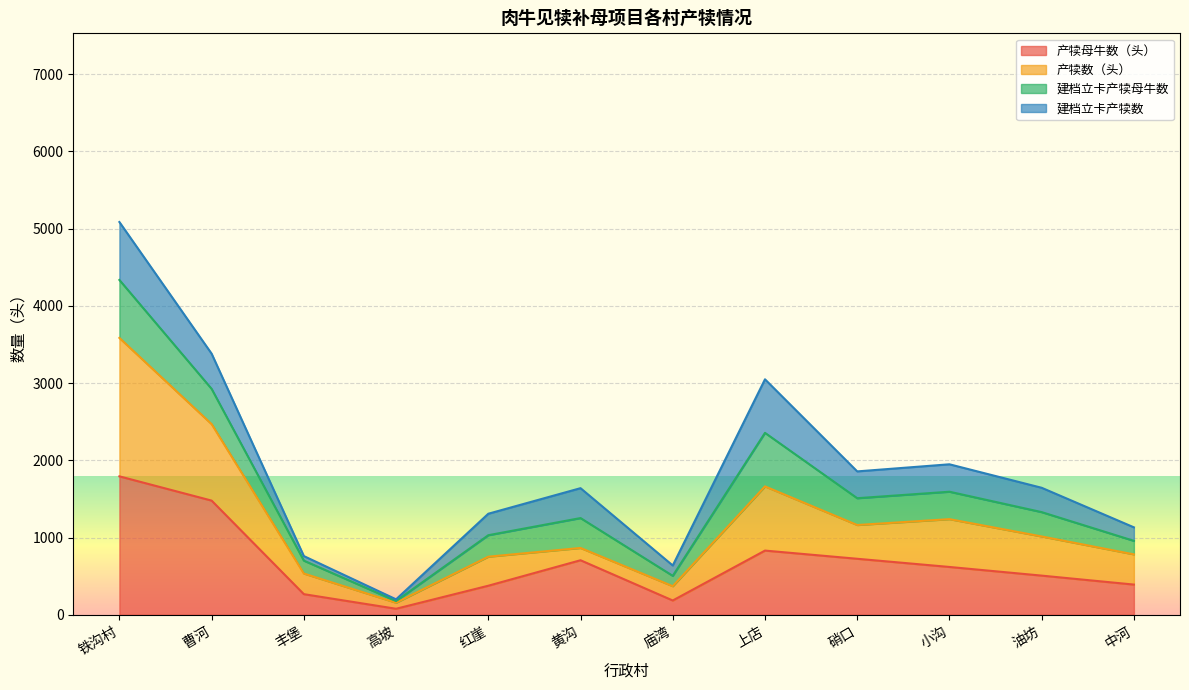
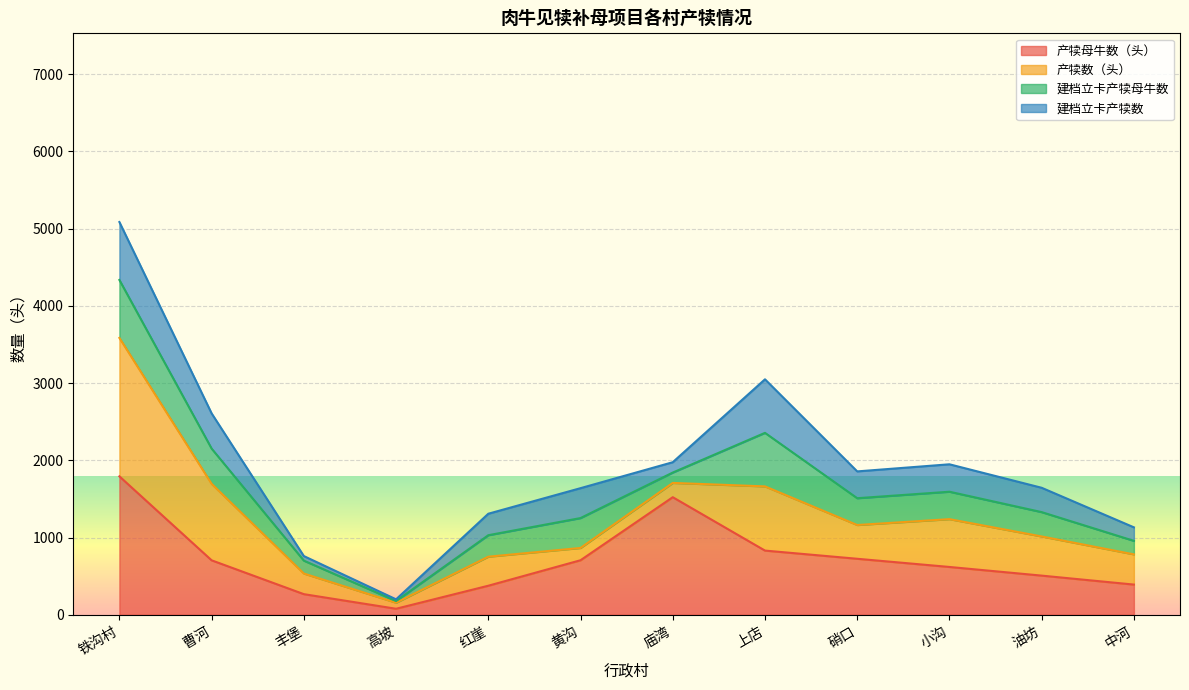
  {
    "产犊母牛数（头）": {
      "铁沟村": 1800,
-     "曹河": 1500,
+     "曹河": 700,
      "丰堡": 300,
      "高坡": 100,
      "红崖": 400,
      "黄沟": 700,
-     "庙湾": 200,
+     "庙湾": 1500,
      "上店": 800,
      "硝口": 700,
      "小沟": 600,
      "油坊": 500,
      "中河": 400
    },
    "产犊数（头）": {
      "铁沟村": 1800,
      "曹河": 1000,
      "丰堡": 300,
      "红崖": 400,
      "黄沟": 200,
      "庙湾": 200,
      "上店": 800,
      "硝口": 400,
      "小沟": 600,
      "油坊": 500,
      "中河": 400
    },
    "建档立卡产犊母牛数": {
      "铁沟村": 800,
      "曹河": 500,
      "丰堡": 200,
      "红崖": 300,
      "黄沟": 400,
      "庙湾": 100,
      "上店": 700,
      "硝口": 300,
      "小沟": 400,
      "油坊": 300,
      "中河": 200
    },
    "建档立卡产犊数": {
      "铁沟村": 800,
      "曹河": 500,
      "丰堡": 100,
      "红崖": 300,
      "黄沟": 400,
      "庙湾": 100,
      "上店": 700,
      "硝口": 300,
      "小沟": 400,
      "油坊": 300,
      "中河": 200
    }
  }
